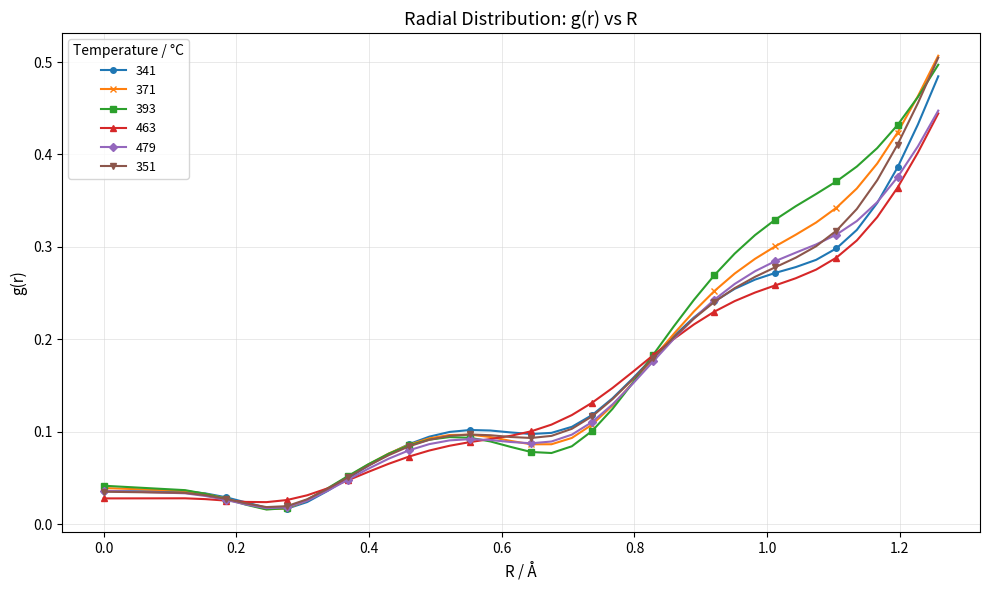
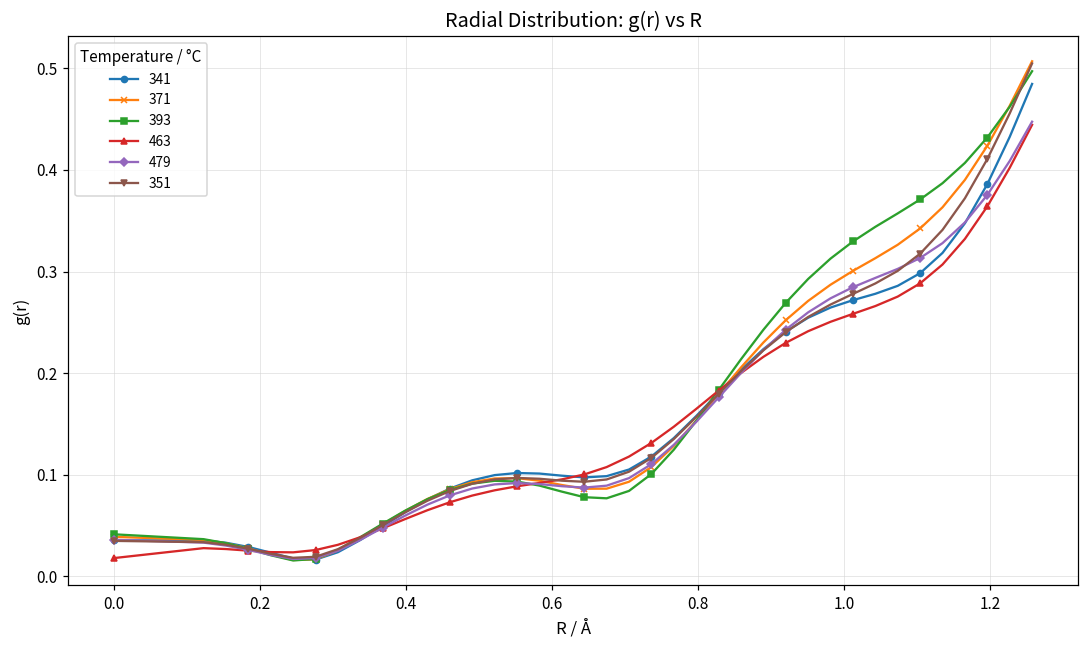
  {
    "463": {
-     "0.0": 0.03
+     "0.0": 0.02
    }
  }
